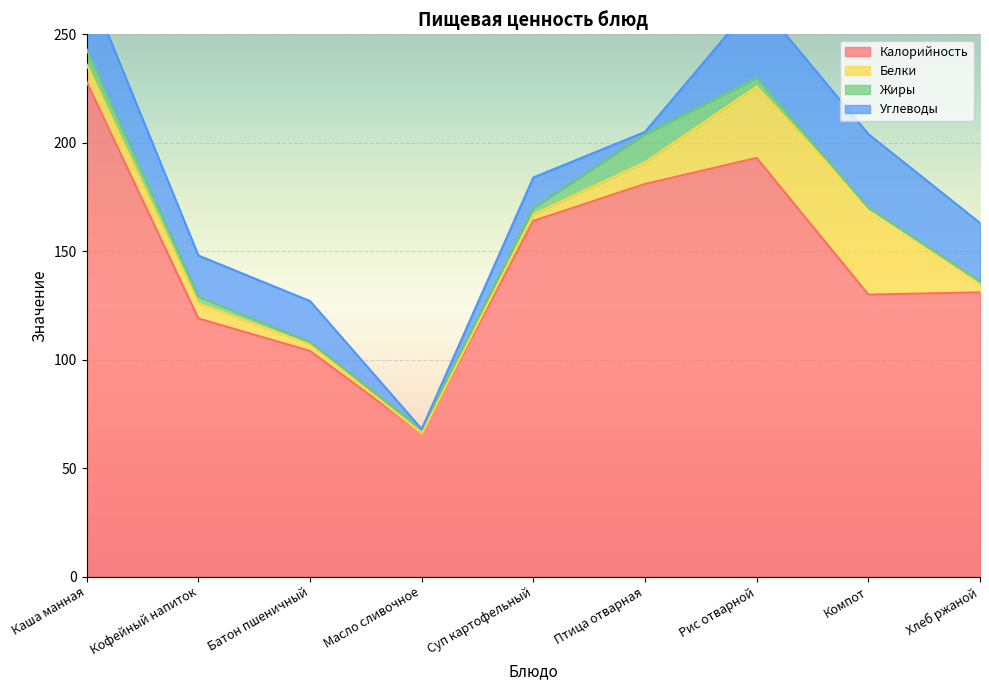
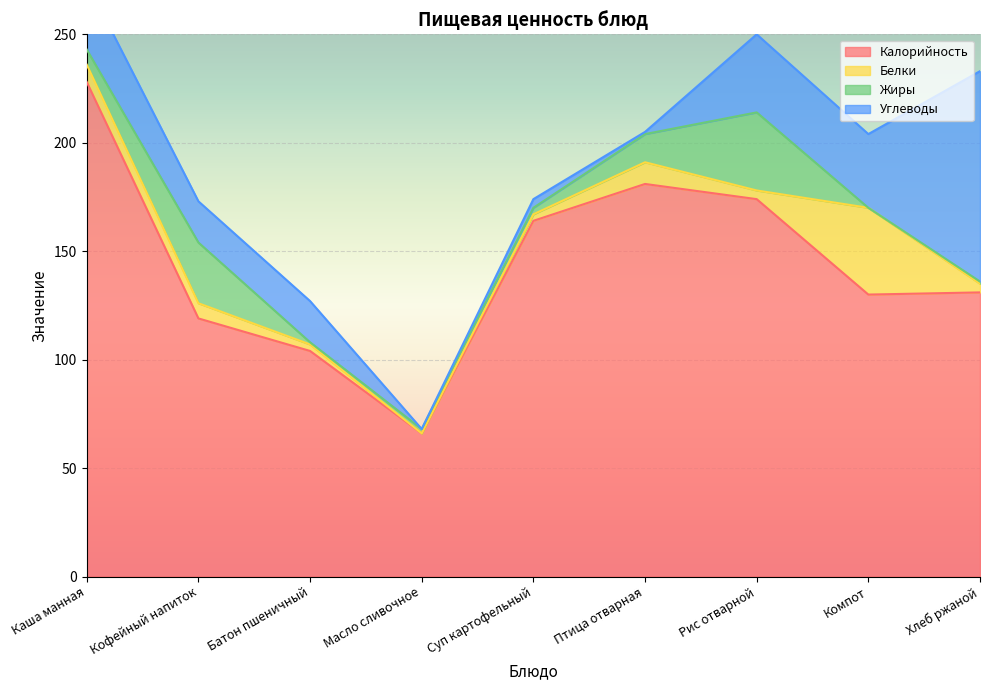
  {
    "Калорийность": {
      "Каша манная": 228,
      "Кофейный напиток": 119,
      "Батон пшеничный": 104,
      "Суп картофельный": 164,
      "Птица отварная": 181,
-     "Рис отварной": 193,
+     "Рис отварной": 174,
      "Компот": 130,
      "Хлеб ржаной": 131
    },
    "Белки": {
      "Каша манная": 8,
      "Кофейный напиток": 7,
      "Суп картофельный": 3,
      "Птица отварная": 10,
-     "Рис отварной": 33
+     "Рис отварной": 4
    },
    "Жиры": {
      "Каша манная": 7,
-     "Кофейный напиток": 3,
+     "Кофейный напиток": 28,
      "Суп картофельный": 3,
-     "Рис отварной": 4
+     "Рис отварной": 36
    },
    "Углеводы": {
      "Кофейный напиток": 19,
      "Батон пшеничный": 19,
-     "Суп картофельный": 14,
+     "Суп картофельный": 4,
      "Компот": 34,
-     "Хлеб ржаной": 27
+     "Хлеб ржаной": 97
    }
  }
